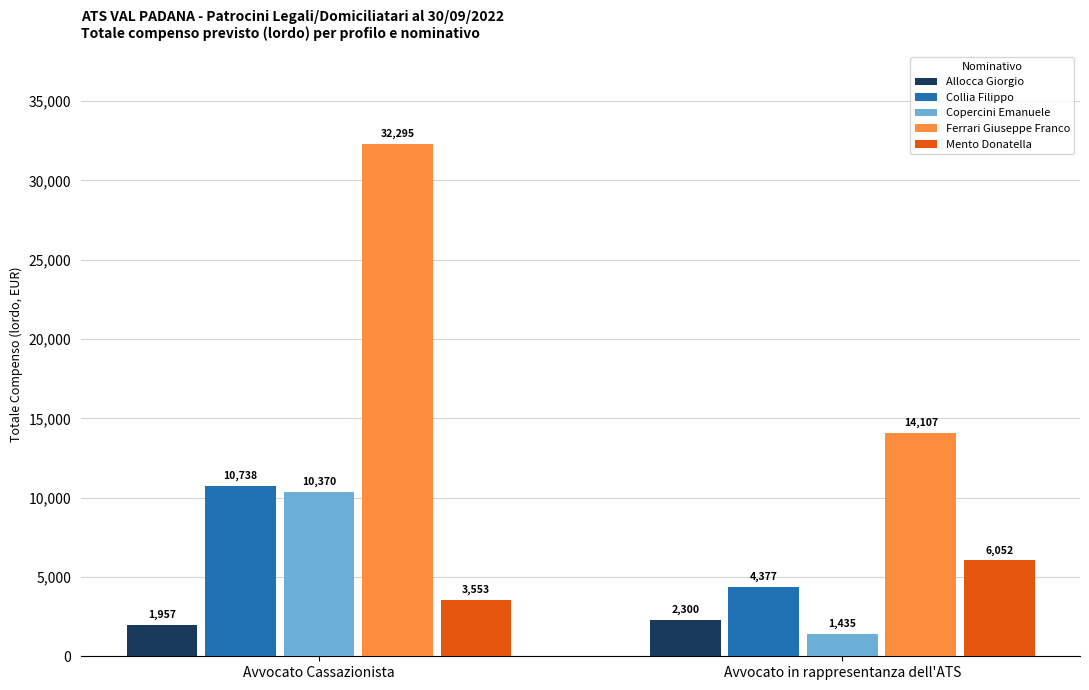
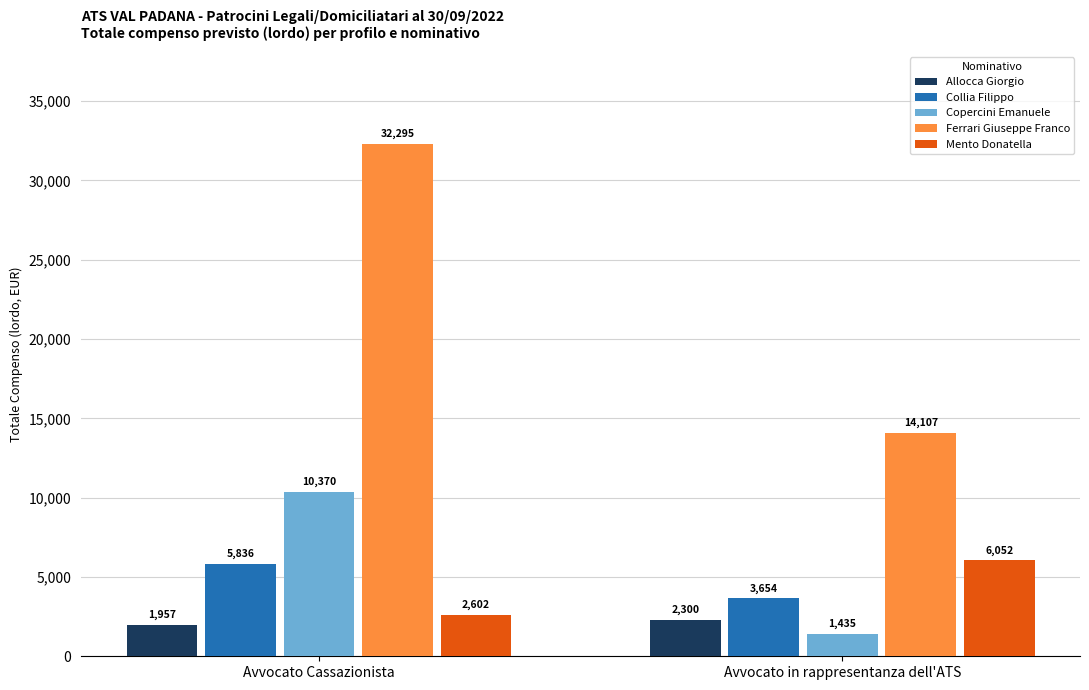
  {
    "Allocca Giorgio": {
      "Avvocato Cassazionista": "1,957",
      "Avvocato in rappresentanza dell'ATS": "2,300"
    },
    "Collia Filippo": {
-     "Avvocato Cassazionista": "10,738",
-     "Avvocato in rappresentanza dell'ATS": "4,377"
+     "Avvocato Cassazionista": "5,836",
+     "Avvocato in rappresentanza dell'ATS": "3,654"
    },
    "Copercini Emanuele": {
      "Avvocato Cassazionista": "10,370",
      "Avvocato in rappresentanza dell'ATS": "1,435"
    },
    "Ferrari Giuseppe Franco": {
      "Avvocato Cassazionista": "32,295",
      "Avvocato in rappresentanza dell'ATS": "14,107"
    },
    "Mento Donatella": {
-     "Avvocato Cassazionista": "3,553",
+     "Avvocato Cassazionista": "2,602",
      "Avvocato in rappresentanza dell'ATS": "6,052"
    }
  }
